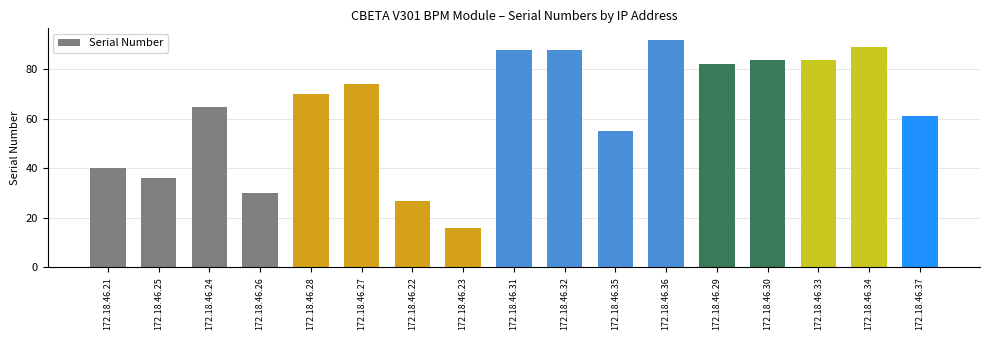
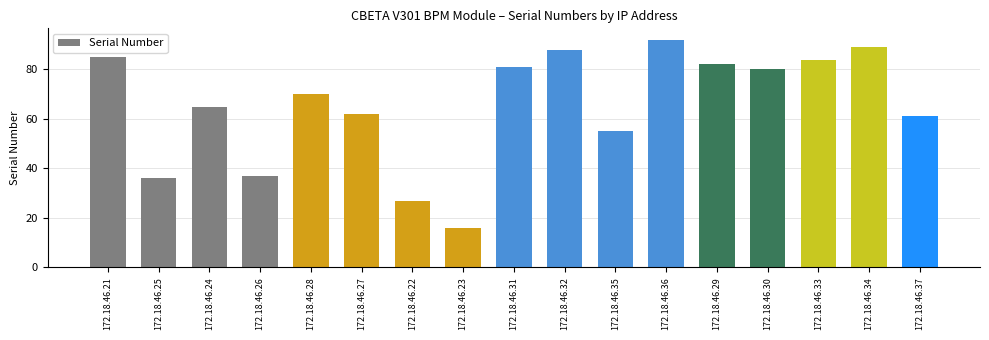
  {
-   "172.18.46.21": 40,
+   "172.18.46.21": 85,
    "172.18.46.25": 36,
    "172.18.46.24": 65,
-   "172.18.46.26": 30,
+   "172.18.46.26": 37,
    "172.18.46.28": 70,
-   "172.18.46.27": 74,
+   "172.18.46.27": 62,
    "172.18.46.22": 27,
    "172.18.46.23": 16,
-   "172.18.46.31": 88,
+   "172.18.46.31": 81,
    "172.18.46.32": 88,
    "172.18.46.35": 55,
    "172.18.46.36": 92,
    "172.18.46.29": 82,
-   "172.18.46.30": 84,
+   "172.18.46.30": 80,
    "172.18.46.33": 84,
    "172.18.46.34": 89,
    "172.18.46.37": 61
  }
